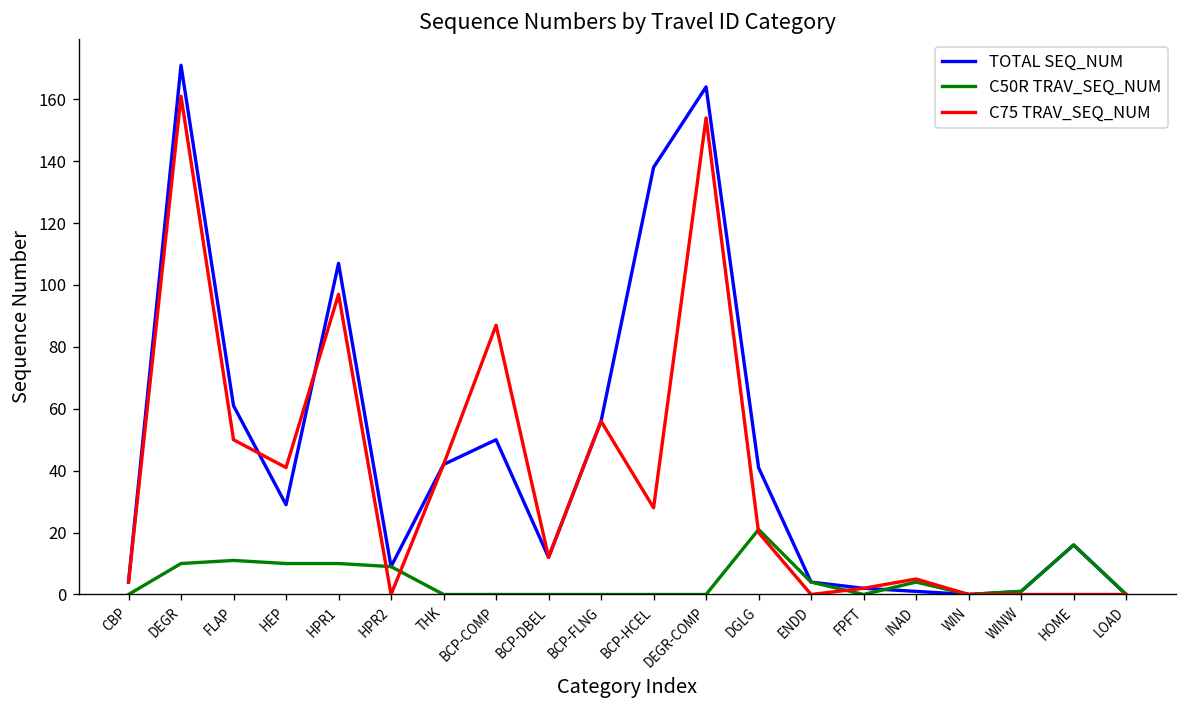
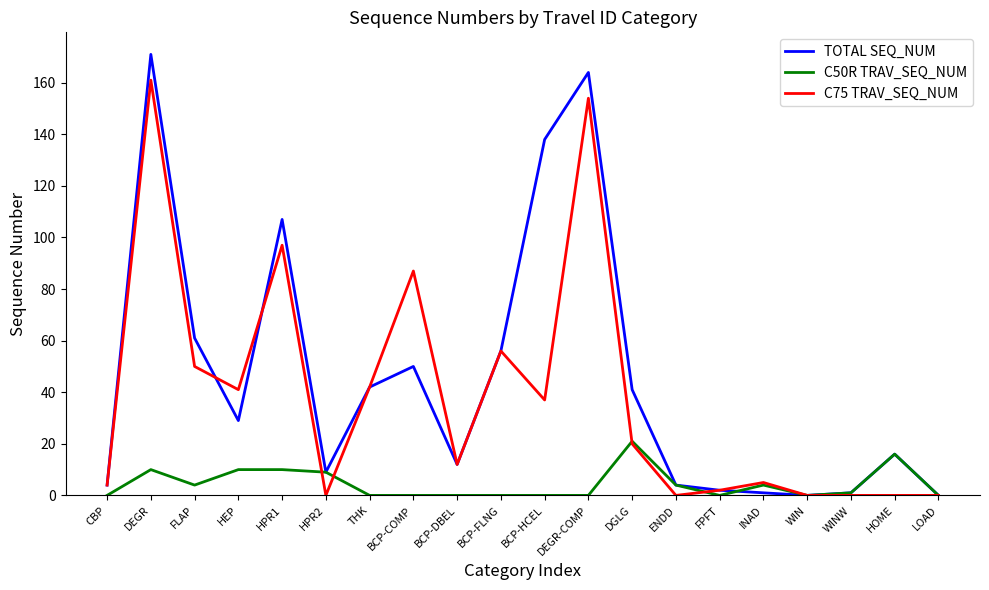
  {
    "TOTAL SEQ_NUM": {
      "DEGR": 171,
      "FLAP": 61,
      "HEP": 29,
      "HPR1": 107,
      "BCP-COMP": 50,
      "BCP-HCEL": 138,
      "DEGR-COMP": 164,
      "DGLG": 41,
      "INAD": 1
    },
    "C50R TRAV_SEQ_NUM": {
      "CBP": 0,
      "DEGR": 10,
-     "FLAP": 11,
+     "FLAP": 4,
      "HEP": 10,
      "HPR1": 10,
      "THK": 0,
      "BCP-COMP": 0,
      "BCP-DBEL": 0,
      "BCP-FLNG": 0,
      "BCP-HCEL": 0,
      "DEGR-COMP": 0,
      "DGLG": 21,
      "FPFT": 0,
      "INAD": 4
    },
    "C75 TRAV_SEQ_NUM": {
      "DEGR": 161,
      "FLAP": 50,
      "HEP": 41,
      "HPR1": 97,
      "HPR2": 0,
      "BCP-COMP": 87,
-     "BCP-HCEL": 28,
+     "BCP-HCEL": 37,
      "DEGR-COMP": 154,
      "DGLG": 20,
      "ENDD": 0,
      "INAD": 5,
      "WINW": 0,
      "HOME": 0
    }
  }
